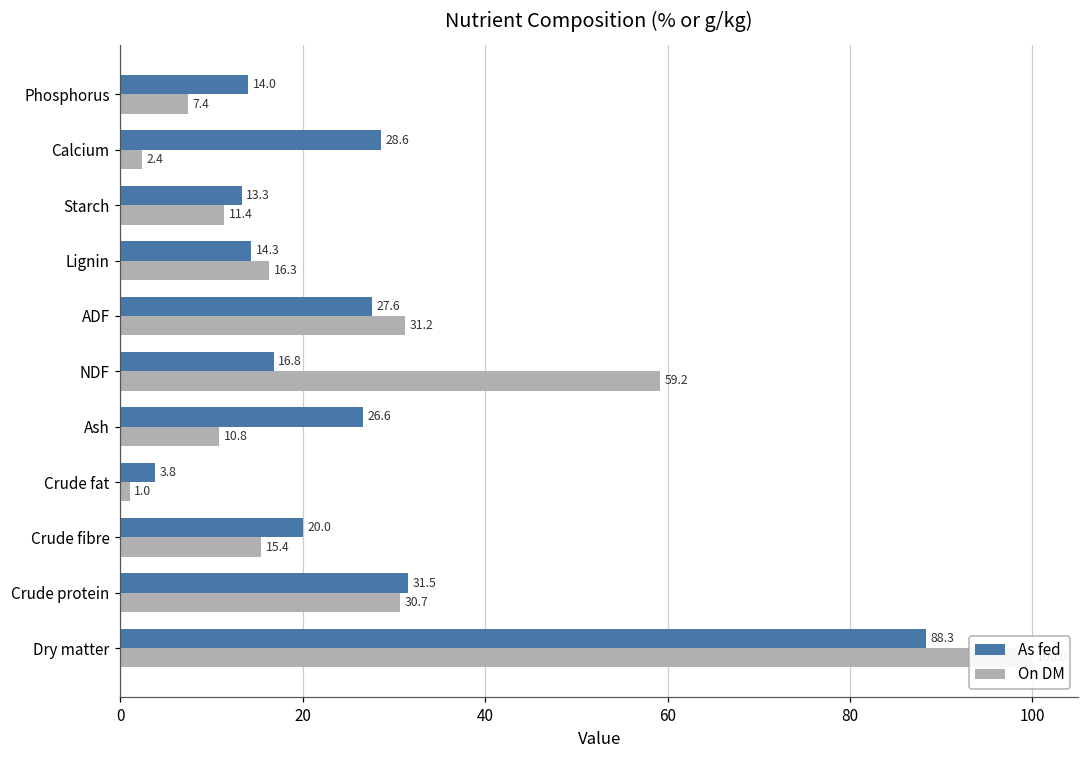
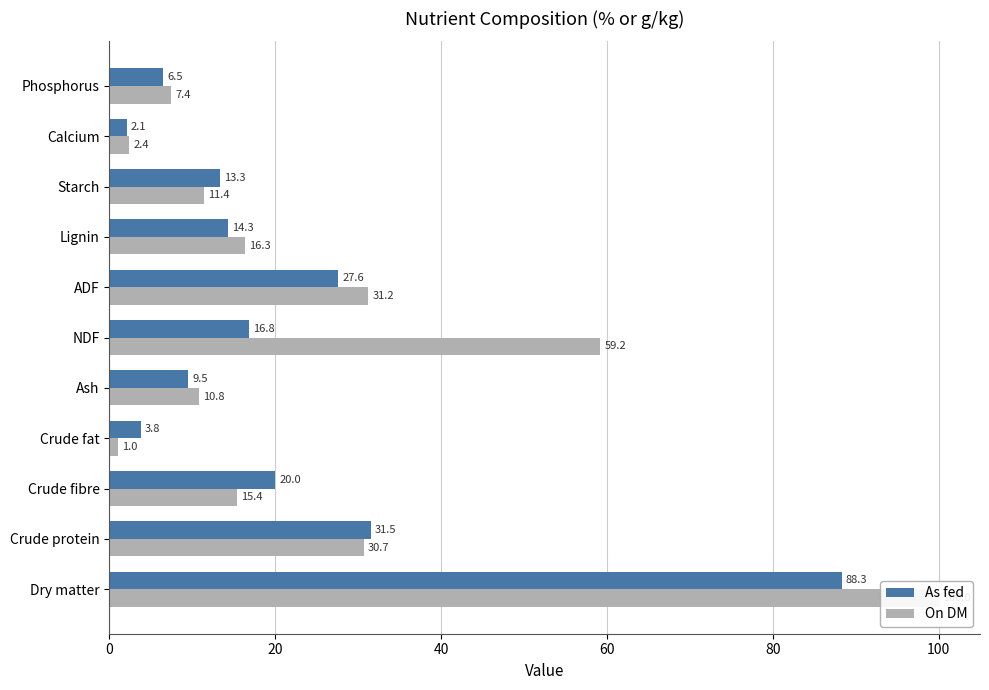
  {
    "As fed": {
-     "Phosphorus": 14.0,
-     "Calcium": 28.6,
+     "Phosphorus": 6.5,
+     "Calcium": 2.1,
      "Starch": 13.3,
      "Lignin": 14.3,
      "ADF": 27.6,
      "NDF": 16.8,
-     "Ash": 26.6,
+     "Ash": 9.5,
      "Crude fat": 3.8,
      "Crude fibre": 20.0,
      "Crude protein": 31.5,
      "Dry matter": 88.3
    },
    "On DM": {
      "Phosphorus": 7.4,
      "Calcium": 2.4,
      "Starch": 11.4,
      "Lignin": 16.3,
      "ADF": 31.2,
      "NDF": 59.2,
      "Ash": 10.8,
      "Crude fat": 1.0,
      "Crude fibre": 15.4,
      "Crude protein": 30.7
    }
  }
